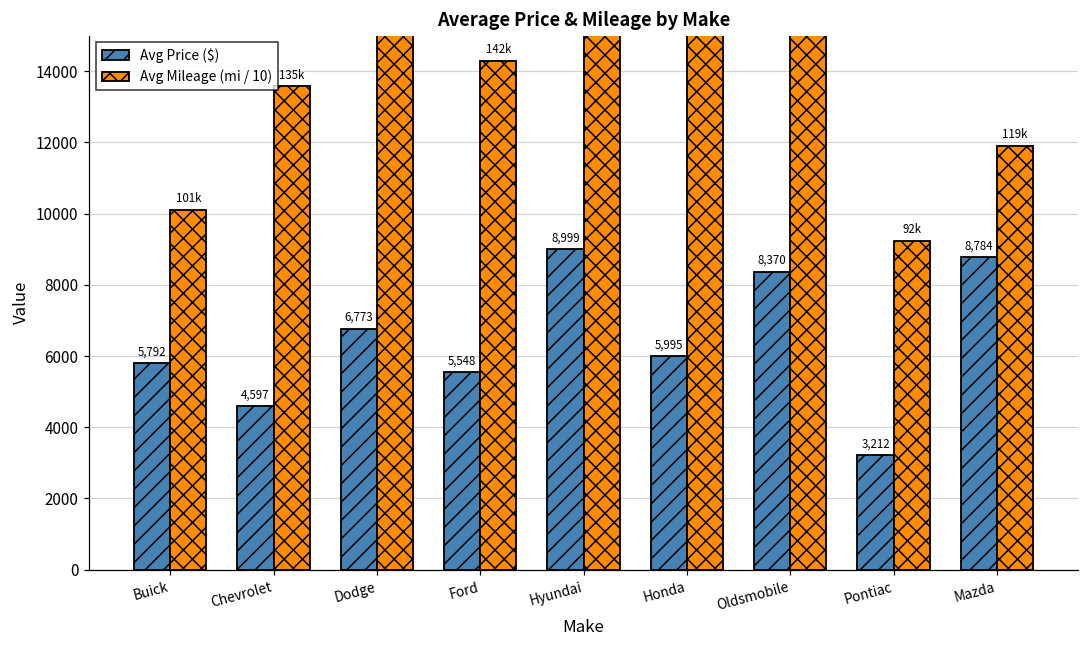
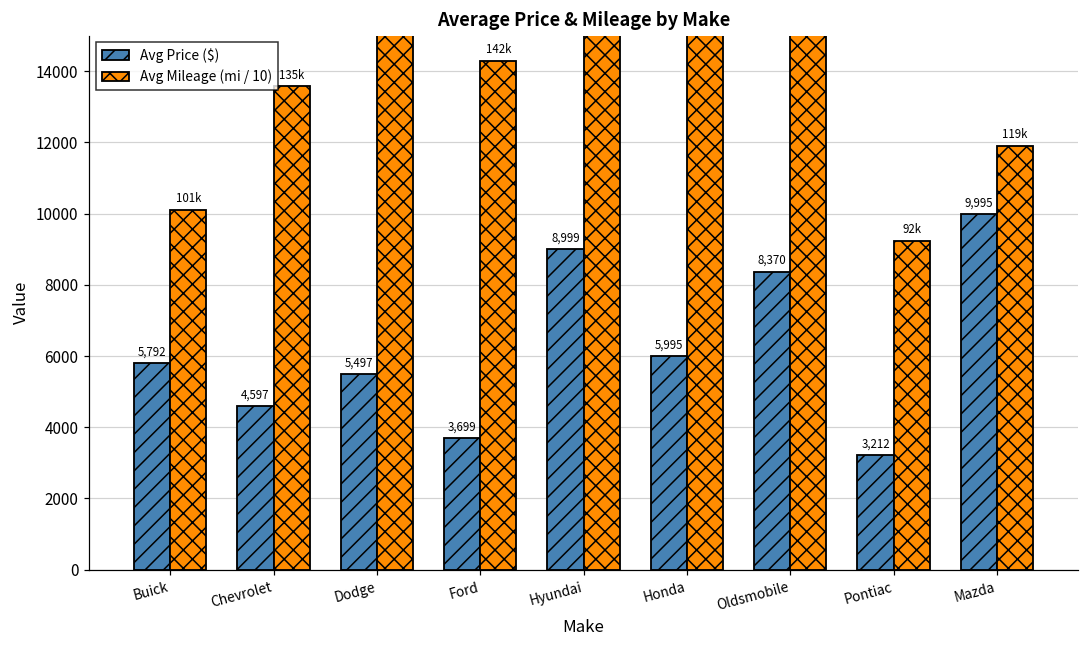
  {
    "Avg Price ($)": {
      "Buick": "5,792",
      "Chevrolet": "4,597",
-     "Dodge": "6,773",
-     "Ford": "5,548",
+     "Dodge": "5,497",
+     "Ford": "3,699",
      "Hyundai": "8,999",
      "Honda": "5,995",
      "Oldsmobile": "8,370",
      "Pontiac": "3,212",
-     "Mazda": "8,784"
+     "Mazda": "9,995"
    }
  }
